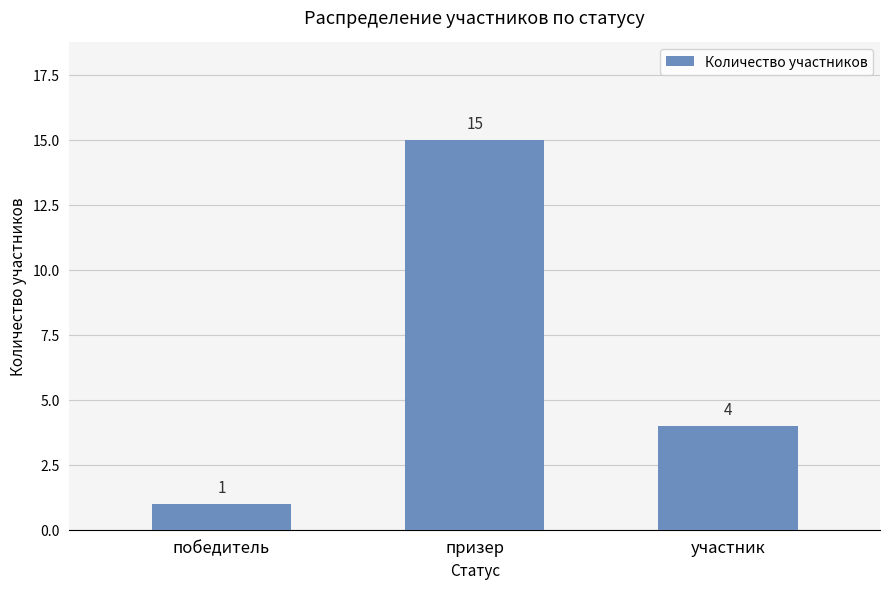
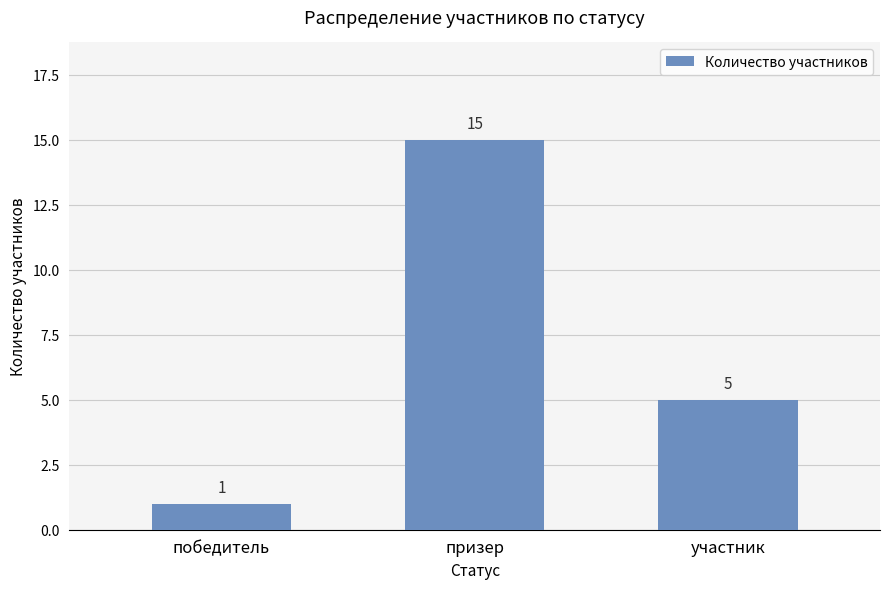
  {
    "победитель": 1,
    "призер": 15,
-   "участник": 4
+   "участник": 5
  }
